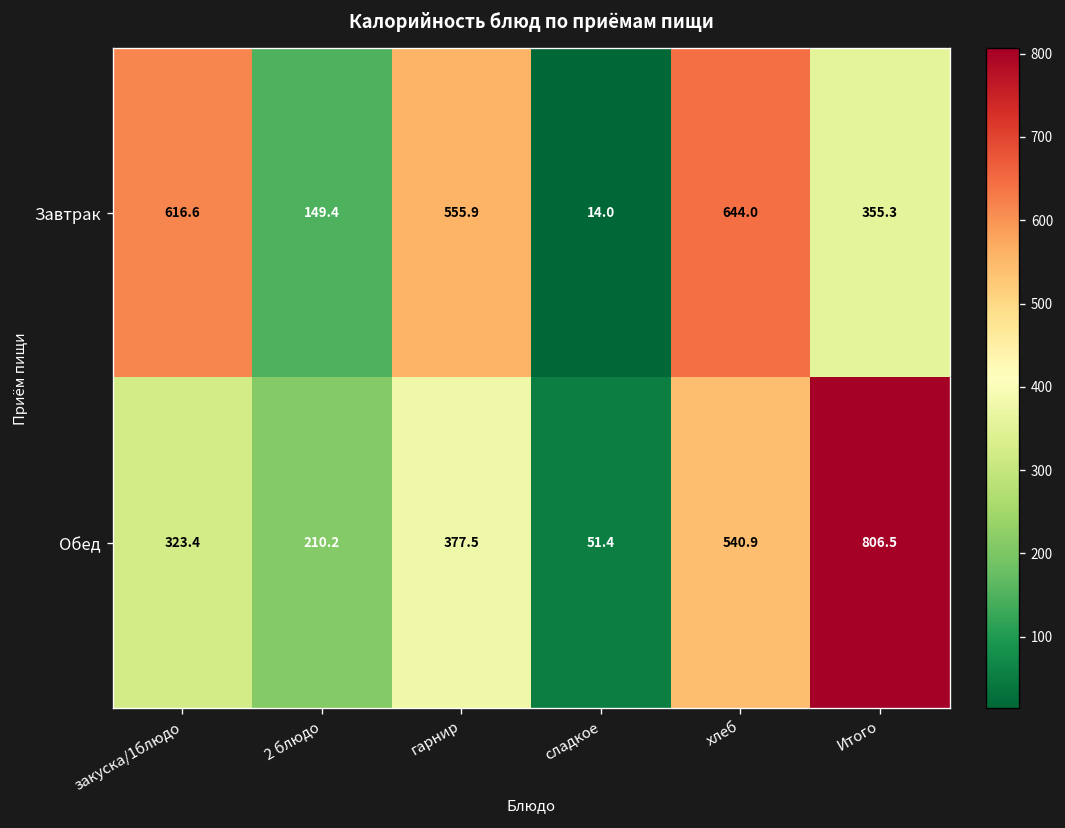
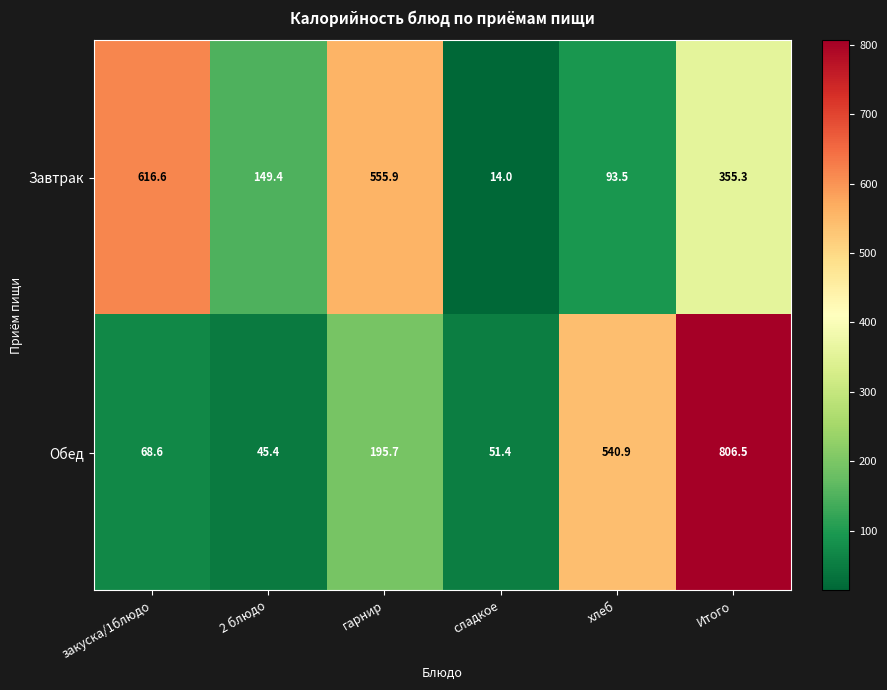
  {
    "Завтрак": {
      "закуска/1блюдо": 616.6,
      "2 блюдо": 149.4,
      "гарнир": 555.9,
      "сладкое": 14.0,
-     "хлеб": 644.0,
+     "хлеб": 93.5,
      "Итого": 355.3
    },
    "Обед": {
-     "закуска/1блюдо": 323.4,
-     "2 блюдо": 210.2,
-     "гарнир": 377.5,
+     "закуска/1блюдо": 68.6,
+     "2 блюдо": 45.4,
+     "гарнир": 195.7,
      "сладкое": 51.4,
      "хлеб": 540.9,
      "Итого": 806.5
    }
  }
